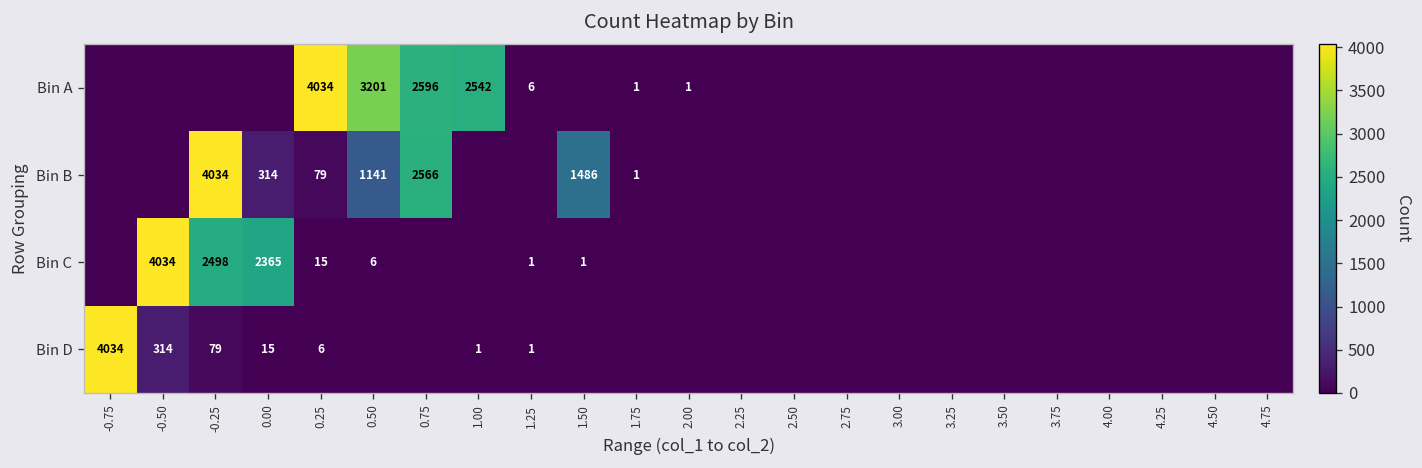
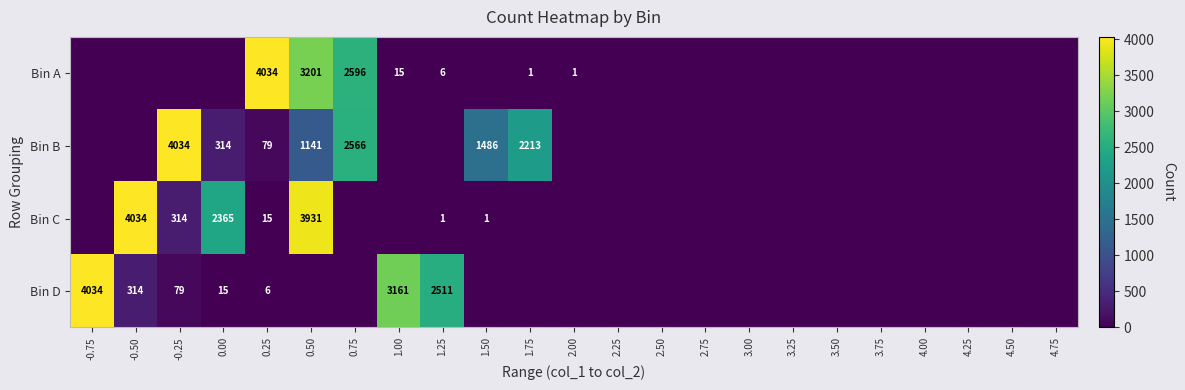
  {
    "Bin A": {
      "0.25": 4034,
      "0.50": 3201,
      "0.75": 2596,
-     "1.00": 2542,
+     "1.00": 15,
      "1.25": 6,
      "1.75": 1,
      "2.00": 1
    },
    "Bin B": {
      "-0.25": 4034,
      "0.00": 314,
      "0.25": 79,
      "0.50": 1141,
      "0.75": 2566,
      "1.50": 1486,
-     "1.75": 1
+     "1.75": 2213
    },
    "Bin C": {
      "-0.50": 4034,
-     "-0.25": 2498,
+     "-0.25": 314,
      "0.00": 2365,
      "0.25": 15,
-     "0.50": 6,
+     "0.50": 3931,
      "1.25": 1,
      "1.50": 1
    },
    "Bin D": {
      "-0.75": 4034,
      "-0.50": 314,
      "-0.25": 79,
      "0.00": 15,
      "0.25": 6,
-     "1.00": 1,
-     "1.25": 1
+     "1.00": 3161,
+     "1.25": 2511
    }
  }
